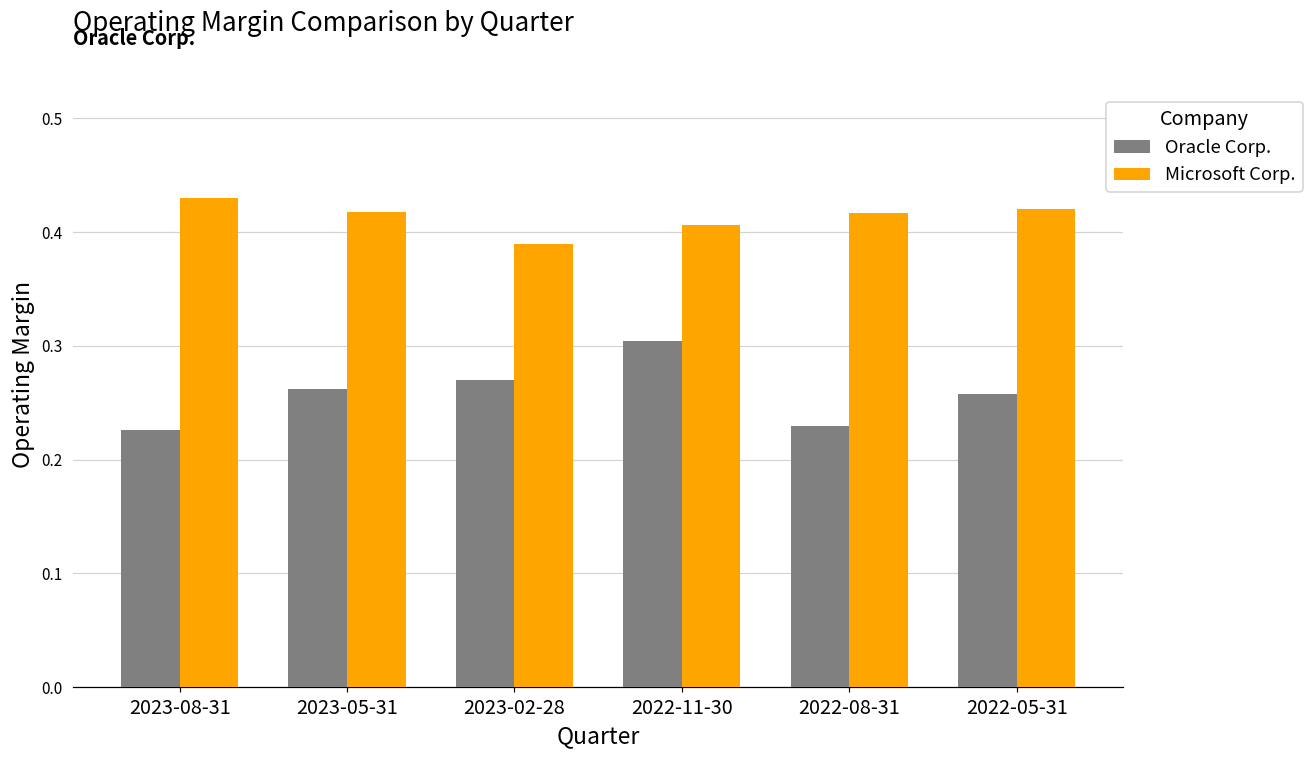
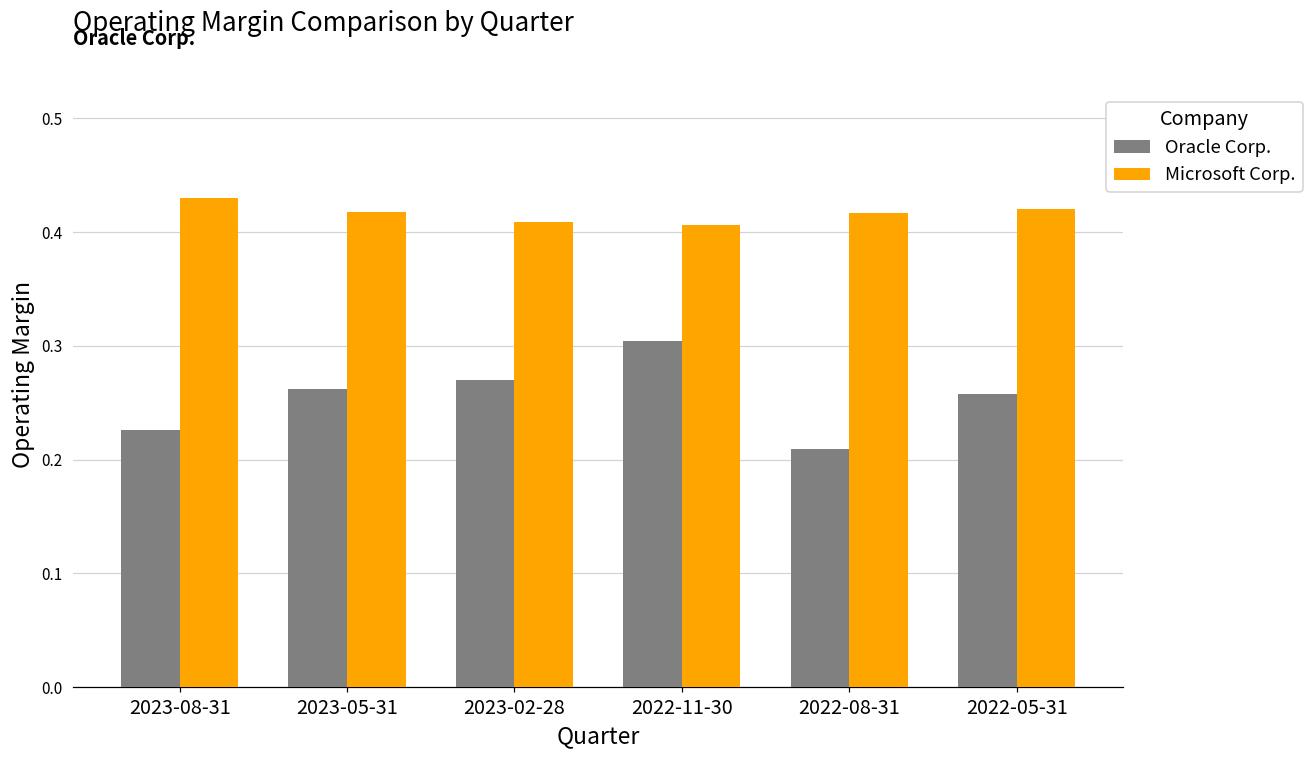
  {
    "Oracle Corp.": {
      "2023-08-31": 0.226,
      "2023-05-31": 0.262,
      "2023-02-28": 0.270,
      "2022-11-30": 0.304,
-     "2022-08-31": 0.229,
+     "2022-08-31": 0.210,
      "2022-05-31": 0.257
    },
    "Microsoft Corp.": {
      "2023-08-31": 0.430,
      "2023-05-31": 0.418,
-     "2023-02-28": 0.390,
+     "2023-02-28": 0.409,
      "2022-11-30": 0.406,
      "2022-08-31": 0.417,
      "2022-05-31": 0.421
    }
  }
